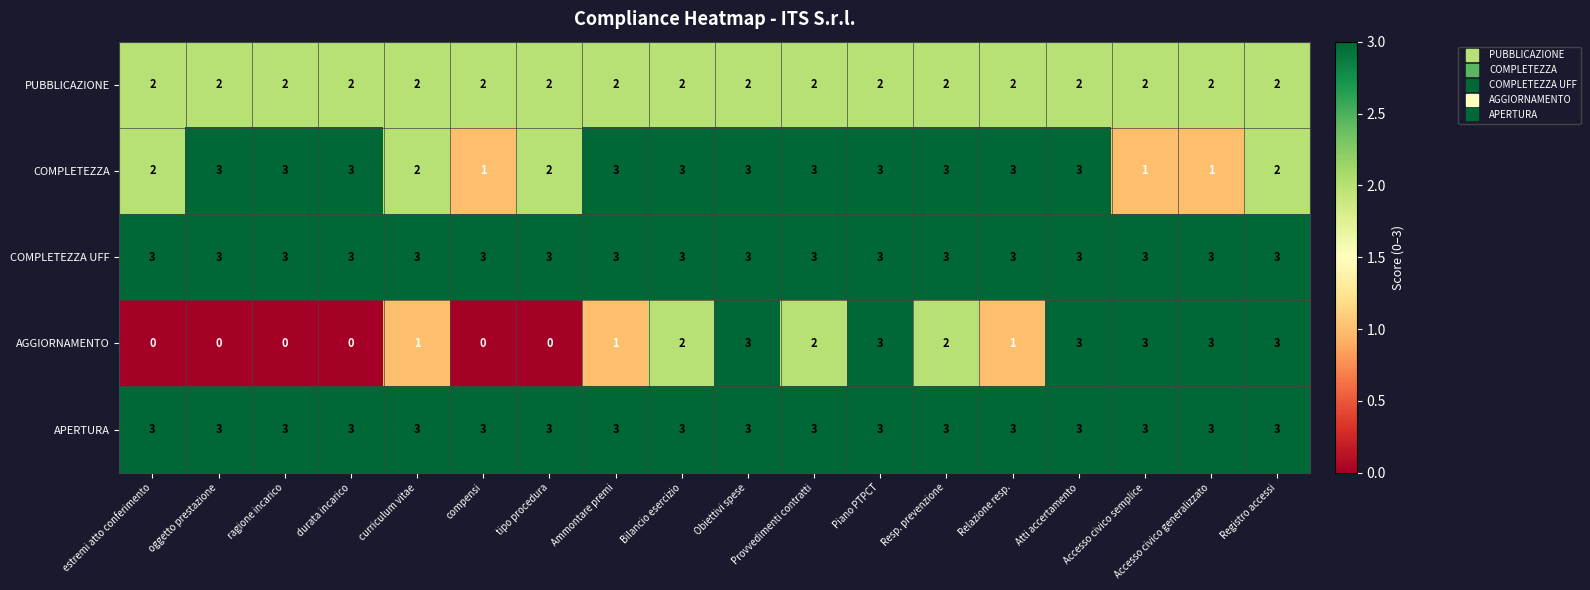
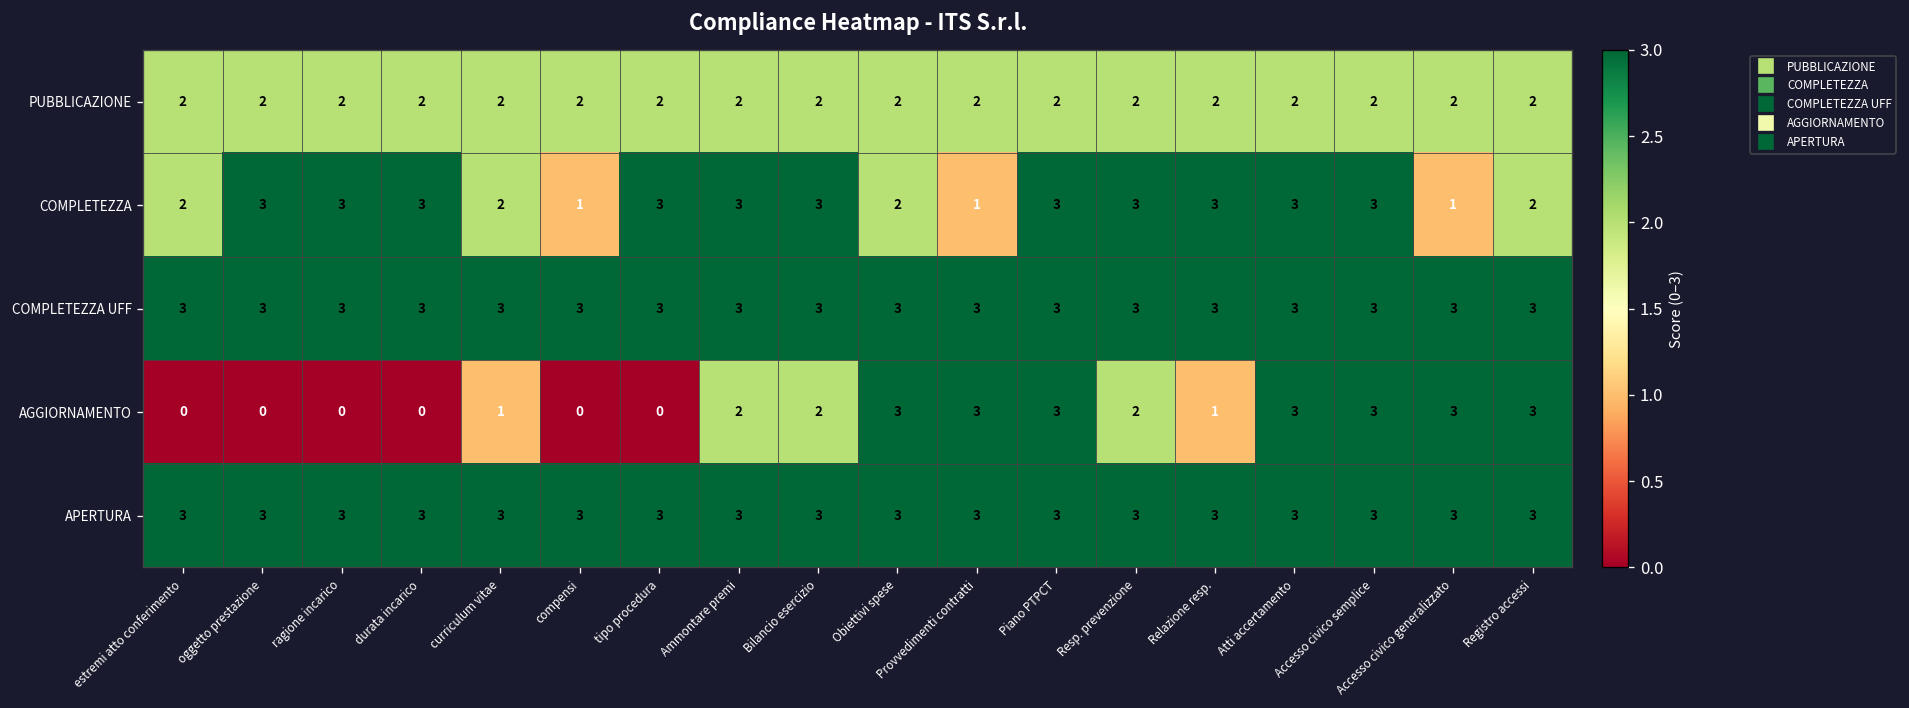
  {
    "PUBBLICAZIONE": {
      "estremi atto conferimento": 2,
      "oggetto prestazione": 2,
      "ragione incarico": 2,
      "durata incarico": 2,
      "curriculum vitae": 2,
      "compensi": 2,
      "tipo procedura": 2,
      "Ammontare premi": 2,
      "Bilancio esercizio": 2,
      "Obiettivi spese": 2,
      "Provvedimenti contratti": 2,
      "Piano PTPCT": 2,
      "Resp. prevenzione": 2,
      "Relazione resp.": 2,
      "Atti accertamento": 2,
      "Accesso civico semplice": 2,
      "Accesso civico generalizzato": 2,
      "Registro accessi": 2
    },
    "COMPLETEZZA": {
      "estremi atto conferimento": 2,
      "oggetto prestazione": 3,
      "ragione incarico": 3,
      "durata incarico": 3,
      "curriculum vitae": 2,
      "compensi": 1,
-     "tipo procedura": 2,
+     "tipo procedura": 3,
      "Ammontare premi": 3,
      "Bilancio esercizio": 3,
-     "Obiettivi spese": 3,
-     "Provvedimenti contratti": 3,
+     "Obiettivi spese": 2,
+     "Provvedimenti contratti": 1,
      "Piano PTPCT": 3,
      "Resp. prevenzione": 3,
      "Relazione resp.": 3,
      "Atti accertamento": 3,
-     "Accesso civico semplice": 1,
+     "Accesso civico semplice": 3,
      "Accesso civico generalizzato": 1,
      "Registro accessi": 2
    },
    "COMPLETEZZA UFF": {
      "estremi atto conferimento": 3,
      "oggetto prestazione": 3,
      "ragione incarico": 3,
      "durata incarico": 3,
      "curriculum vitae": 3,
      "compensi": 3,
      "tipo procedura": 3,
      "Ammontare premi": 3,
      "Bilancio esercizio": 3,
      "Obiettivi spese": 3,
      "Provvedimenti contratti": 3,
      "Piano PTPCT": 3,
      "Resp. prevenzione": 3,
      "Relazione resp.": 3,
      "Atti accertamento": 3,
      "Accesso civico semplice": 3,
      "Accesso civico generalizzato": 3,
      "Registro accessi": 3
    },
    "AGGIORNAMENTO": {
      "estremi atto conferimento": 0,
      "oggetto prestazione": 0,
      "ragione incarico": 0,
      "durata incarico": 0,
      "curriculum vitae": 1,
      "compensi": 0,
      "tipo procedura": 0,
-     "Ammontare premi": 1,
+     "Ammontare premi": 2,
      "Bilancio esercizio": 2,
      "Obiettivi spese": 3,
-     "Provvedimenti contratti": 2,
+     "Provvedimenti contratti": 3,
      "Piano PTPCT": 3,
      "Resp. prevenzione": 2,
      "Relazione resp.": 1,
      "Atti accertamento": 3,
      "Accesso civico semplice": 3,
      "Accesso civico generalizzato": 3,
      "Registro accessi": 3
    },
    "APERTURA": {
      "estremi atto conferimento": 3,
      "oggetto prestazione": 3,
      "ragione incarico": 3,
      "durata incarico": 3,
      "curriculum vitae": 3,
      "compensi": 3,
      "tipo procedura": 3,
      "Ammontare premi": 3,
      "Bilancio esercizio": 3,
      "Obiettivi spese": 3,
      "Provvedimenti contratti": 3,
      "Piano PTPCT": 3,
      "Resp. prevenzione": 3,
      "Relazione resp.": 3,
      "Atti accertamento": 3,
      "Accesso civico semplice": 3,
      "Accesso civico generalizzato": 3,
      "Registro accessi": 3
    }
  }
